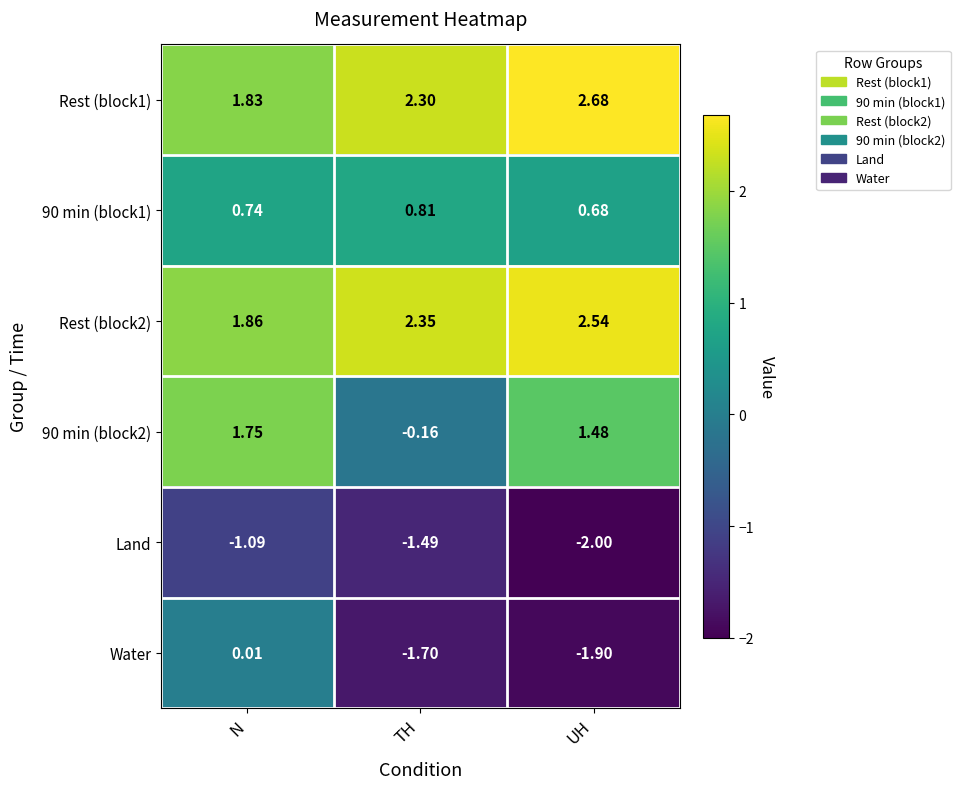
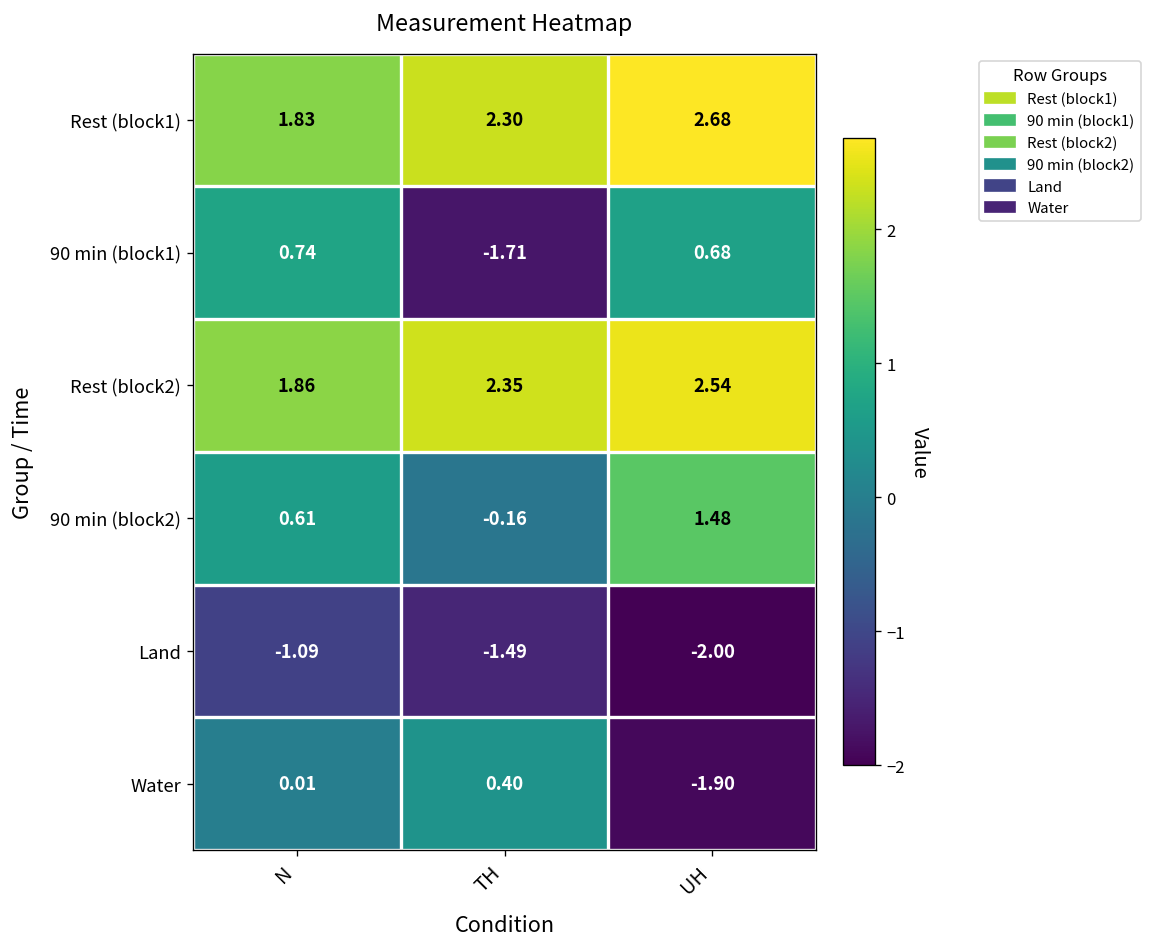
  {
    "Rest (block1)": {
      "N": 1.83,
      "TH": 2.30,
      "UH": 2.68
    },
    "90 min (block1)": {
      "N": 0.74,
-     "TH": 0.81,
+     "TH": -1.71,
      "UH": 0.68
    },
    "Rest (block2)": {
      "N": 1.86,
      "TH": 2.35,
      "UH": 2.54
    },
    "90 min (block2)": {
-     "N": 1.75,
+     "N": 0.61,
      "TH": -0.16,
      "UH": 1.48
    },
    "Land": {
      "N": -1.09,
      "TH": -1.49,
      "UH": -2.00
    },
    "Water": {
      "N": 0.01,
-     "TH": -1.70,
+     "TH": 0.40,
      "UH": -1.90
    }
  }
